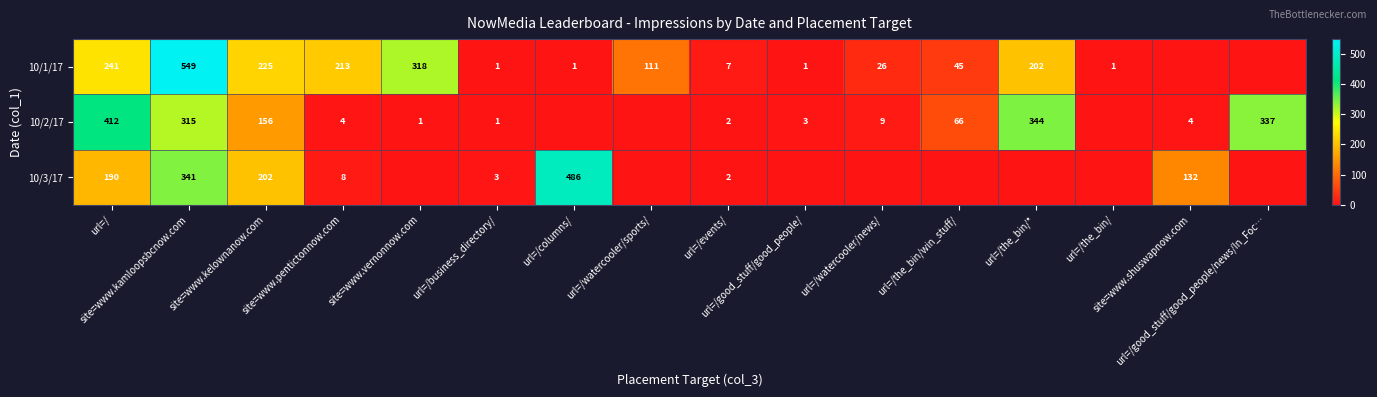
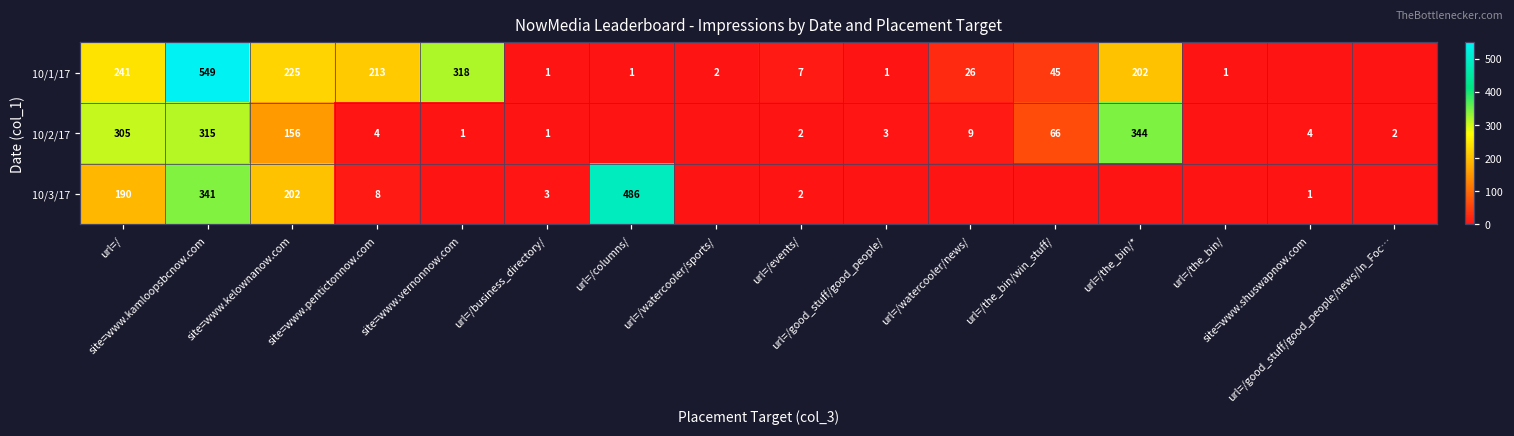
  {
    "10/1/17": {
      "url=/": 241,
      "site=www.kamloopsbcnow.com": 549,
      "site=www.kelownanow.com": 225,
      "site=www.pentictonnow.com": 213,
      "site=www.vernonnow.com": 318,
      "url=/business_directory/": 1,
      "url=/columns/": 1,
-     "url=/watercooler/sports/": 111,
+     "url=/watercooler/sports/": 2,
      "url=/events/": 7,
      "url=/good_stuff/good_people/": 1,
      "url=/watercooler/news/": 26,
      "url=/the_bin/win_stuff/": 45,
      "url=/the_bin/*": 202,
      "url=/the_bin/": 1
    },
    "10/2/17": {
-     "url=/": 412,
+     "url=/": 305,
      "site=www.kamloopsbcnow.com": 315,
      "site=www.kelownanow.com": 156,
      "site=www.pentictonnow.com": 4,
      "site=www.vernonnow.com": 1,
      "url=/business_directory/": 1,
      "url=/events/": 2,
      "url=/good_stuff/good_people/": 3,
      "url=/watercooler/news/": 9,
      "url=/the_bin/win_stuff/": 66,
      "url=/the_bin/*": 344,
      "site=www.shuswapnow.com": 4,
-     "url=/good_stuff/good_people/news/In_Foc…": 337
+     "url=/good_stuff/good_people/news/In_Foc…": 2
    },
    "10/3/17": {
      "url=/": 190,
      "site=www.kamloopsbcnow.com": 341,
      "site=www.kelownanow.com": 202,
      "site=www.pentictonnow.com": 8,
      "url=/business_directory/": 3,
      "url=/columns/": 486,
      "url=/events/": 2,
-     "site=www.shuswapnow.com": 132
+     "site=www.shuswapnow.com": 1
    }
  }
